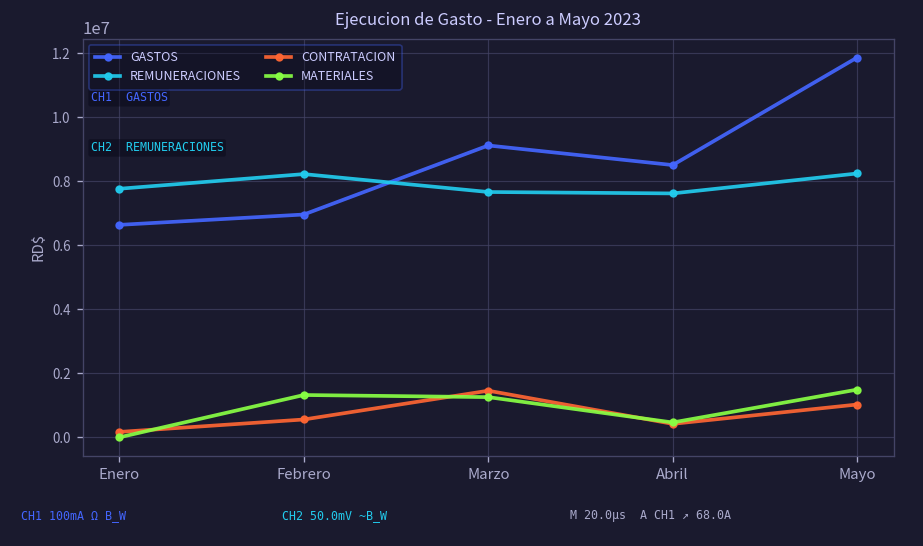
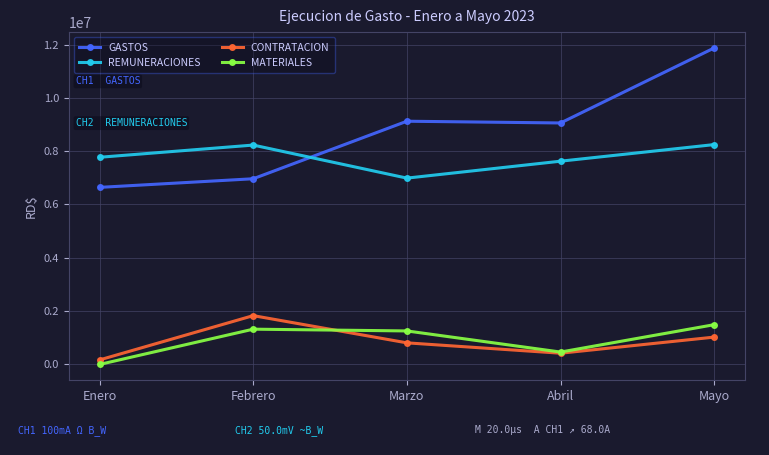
  {
    "GASTOS": {
      "Enero": 6600000,
      "Febrero": 7000000,
      "Marzo": 9100000,
-     "Abril": 8500000,
+     "Abril": 9100000,
      "Mayo": 11900000
    },
    "REMUNERACIONES": {
      "Enero": 7800000,
      "Febrero": 8200000,
-     "Marzo": 7700000,
+     "Marzo": 7000000,
      "Abril": 7600000,
      "Mayo": 8200000
    },
    "CONTRATACION": {
      "Enero": 200000,
-     "Febrero": 600000,
-     "Marzo": 1500000,
+     "Febrero": 1800000,
+     "Marzo": 800000,
      "Mayo": 1000000
    },
    "MATERIALES": {
      "Enero": 0,
      "Febrero": 1300000,
      "Marzo": 1300000,
      "Mayo": 1500000
    }
  }
